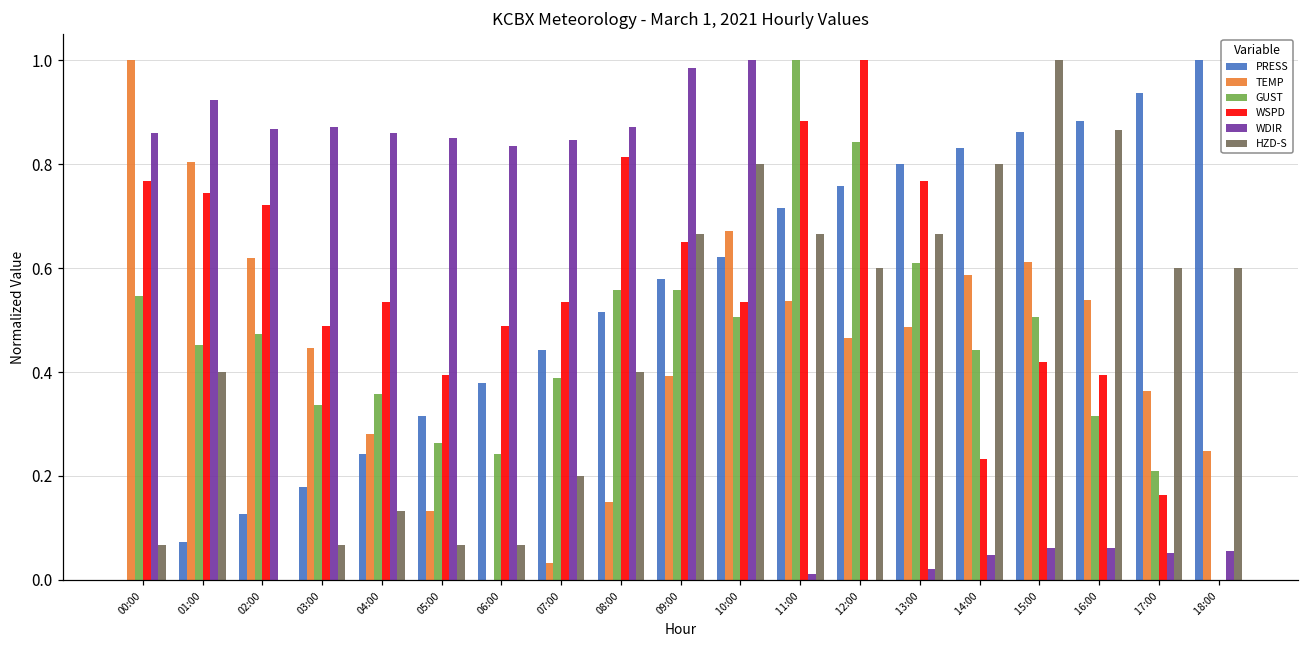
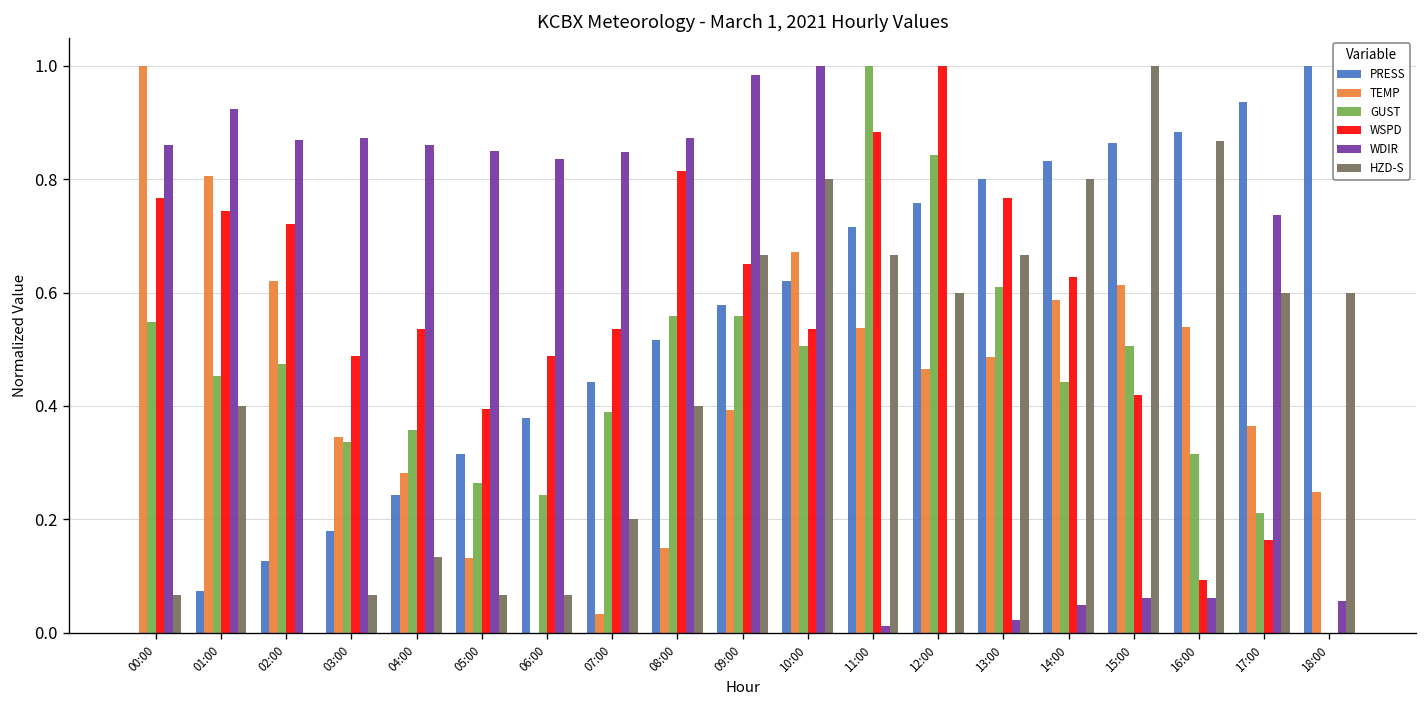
  {
    "PRESS": {
      "00:00": 0.00,
      "01:00": 0.07,
      "02:00": 0.13,
      "03:00": 0.18,
      "04:00": 0.24,
      "05:00": 0.32,
      "06:00": 0.38,
      "07:00": 0.44,
      "08:00": 0.52,
      "09:00": 0.58,
      "10:00": 0.62,
      "11:00": 0.72,
      "12:00": 0.76,
      "13:00": 0.80,
      "14:00": 0.83,
      "15:00": 0.86,
      "16:00": 0.88,
      "17:00": 0.94,
      "18:00": 1.00
    },
    "TEMP": {
      "00:00": 1.00,
      "01:00": 0.81,
      "02:00": 0.62,
-     "03:00": 0.45,
+     "03:00": 0.34,
      "04:00": 0.28,
      "05:00": 0.13,
      "06:00": 0.00,
      "07:00": 0.03,
      "08:00": 0.15,
      "09:00": 0.39,
      "10:00": 0.67,
      "11:00": 0.54,
      "12:00": 0.47,
      "13:00": 0.49,
      "14:00": 0.59,
      "15:00": 0.61,
      "16:00": 0.54,
      "17:00": 0.36,
      "18:00": 0.25
    },
    "GUST": {
      "00:00": 0.55,
      "01:00": 0.45,
      "02:00": 0.47,
      "03:00": 0.34,
      "04:00": 0.36,
      "05:00": 0.26,
      "06:00": 0.24,
      "07:00": 0.39,
      "08:00": 0.56,
      "09:00": 0.56,
      "10:00": 0.51,
      "11:00": 1.00,
      "12:00": 0.84,
      "13:00": 0.61,
      "14:00": 0.44,
      "15:00": 0.51,
      "16:00": 0.32,
      "17:00": 0.21,
      "18:00": 0.00
    },
    "WSPD": {
      "00:00": 0.77,
      "01:00": 0.74,
      "02:00": 0.72,
      "03:00": 0.49,
      "04:00": 0.53,
      "05:00": 0.40,
      "06:00": 0.49,
      "07:00": 0.53,
      "08:00": 0.81,
      "09:00": 0.65,
      "10:00": 0.53,
      "11:00": 0.88,
      "12:00": 1.00,
      "13:00": 0.77,
-     "14:00": 0.23,
+     "14:00": 0.63,
      "15:00": 0.42,
-     "16:00": 0.40,
+     "16:00": 0.09,
      "17:00": 0.16,
      "18:00": 0.00
    },
    "WDIR": {
      "00:00": 0.86,
      "01:00": 0.92,
      "02:00": 0.87,
      "03:00": 0.87,
      "04:00": 0.86,
      "05:00": 0.85,
      "06:00": 0.84,
      "07:00": 0.85,
      "08:00": 0.87,
      "09:00": 0.98,
      "10:00": 1.00,
      "11:00": 0.01,
      "12:00": 0.00,
      "13:00": 0.02,
      "14:00": 0.05,
      "15:00": 0.06,
      "16:00": 0.06,
-     "17:00": 0.05,
+     "17:00": 0.74,
      "18:00": 0.05
    },
    "HZD-S": {
      "00:00": 0.07,
      "01:00": 0.40,
      "02:00": 0.00,
      "03:00": 0.07,
      "04:00": 0.13,
      "05:00": 0.07,
      "06:00": 0.07,
      "07:00": 0.20,
      "08:00": 0.40,
      "09:00": 0.67,
      "10:00": 0.80,
      "11:00": 0.67,
      "12:00": 0.60,
      "13:00": 0.67,
      "14:00": 0.80,
      "15:00": 1.00,
      "16:00": 0.87,
      "17:00": 0.60,
      "18:00": 0.60
    }
  }
